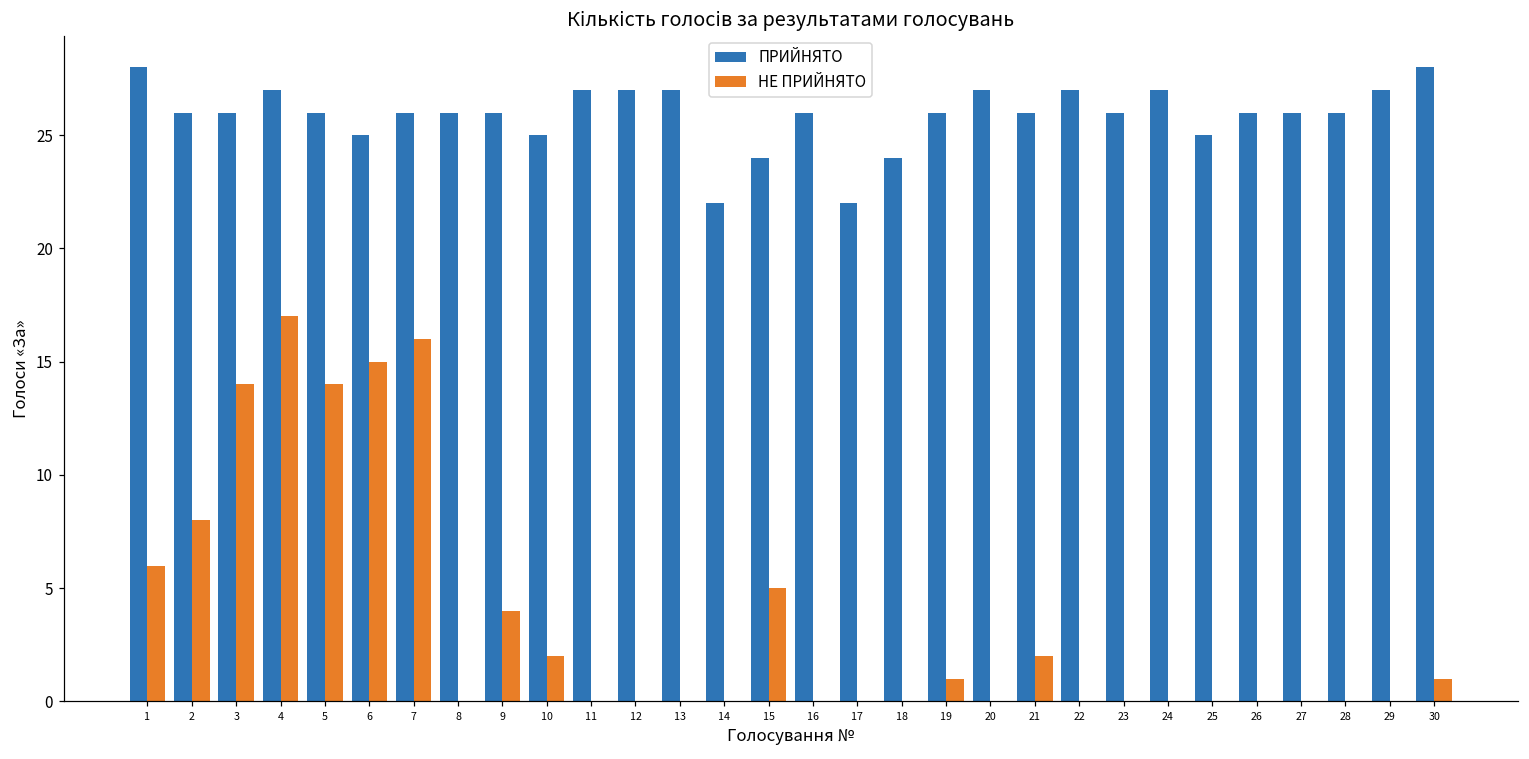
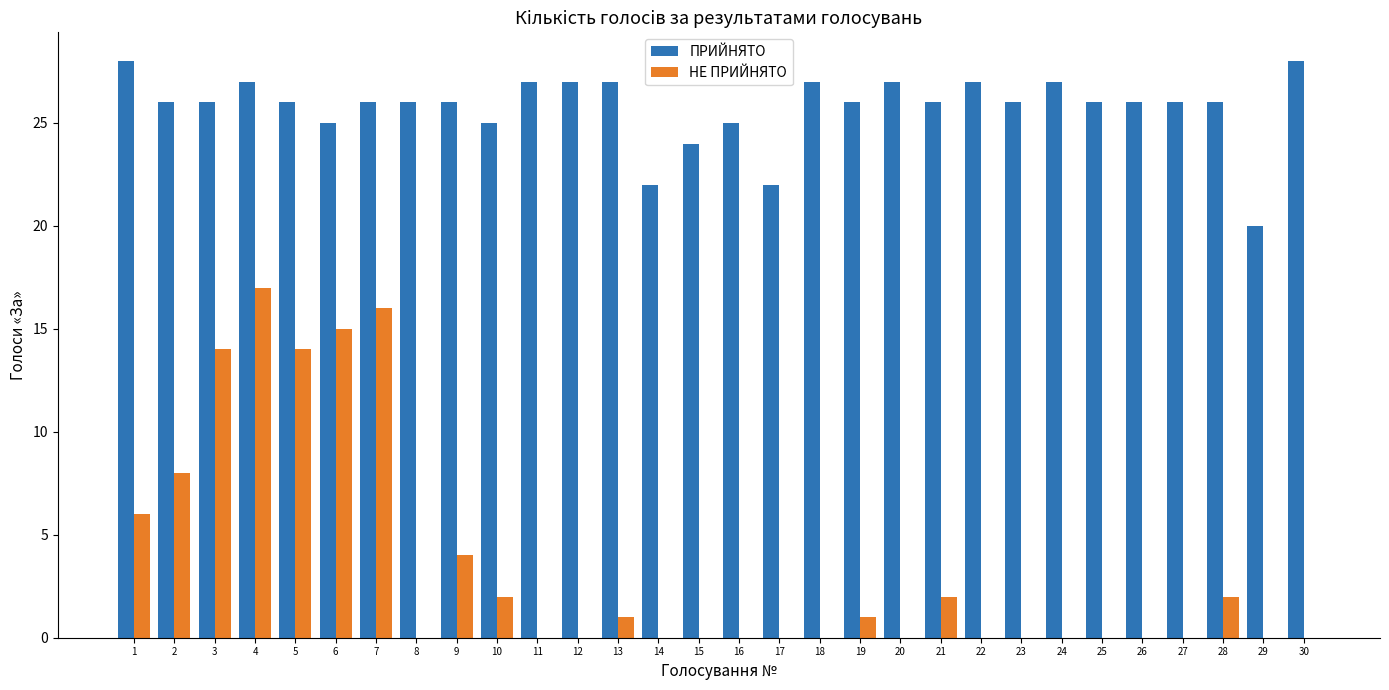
  {
    "ПРИЙНЯТО": {
      "1": 28,
      "2": 26,
      "3": 26,
      "4": 27,
      "5": 26,
      "6": 25,
      "7": 26,
      "8": 26,
      "9": 26,
      "10": 25,
      "11": 27,
      "12": 27,
      "13": 27,
      "14": 22,
      "15": 24,
-     "16": 26,
+     "16": 25,
      "17": 22,
-     "18": 24,
+     "18": 27,
      "19": 26,
      "20": 27,
      "21": 26,
      "22": 27,
      "23": 26,
      "24": 27,
-     "25": 25,
+     "25": 26,
      "26": 26,
      "27": 26,
      "28": 26,
-     "29": 27,
+     "29": 20,
      "30": 28
    },
    "НЕ ПРИЙНЯТО": {
      "1": 6,
      "2": 8,
      "3": 14,
      "4": 17,
      "5": 14,
      "6": 15,
      "7": 16,
      "8": 0,
      "9": 4,
      "10": 2,
      "11": 0,
      "12": 0,
-     "13": 0,
+     "13": 1,
      "14": 0,
-     "15": 5,
+     "15": 0,
      "16": 0,
      "17": 0,
      "18": 0,
      "19": 1,
      "20": 0,
      "21": 2,
      "22": 0,
      "23": 0,
      "24": 0,
      "25": 0,
      "26": 0,
      "27": 0,
-     "28": 0,
+     "28": 2,
      "29": 0,
-     "30": 1
+     "30": 0
    }
  }
